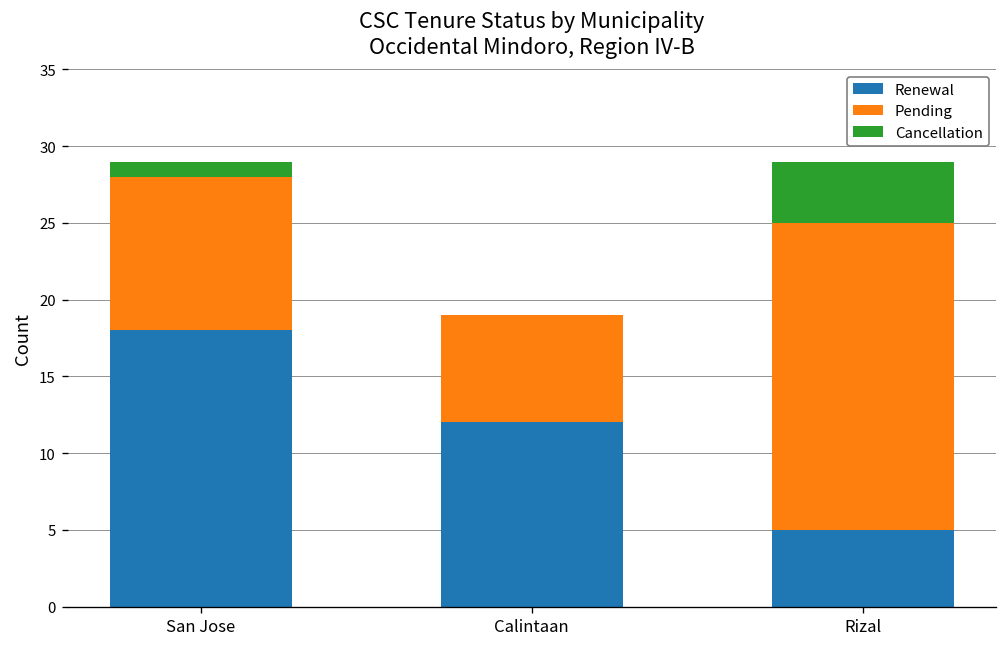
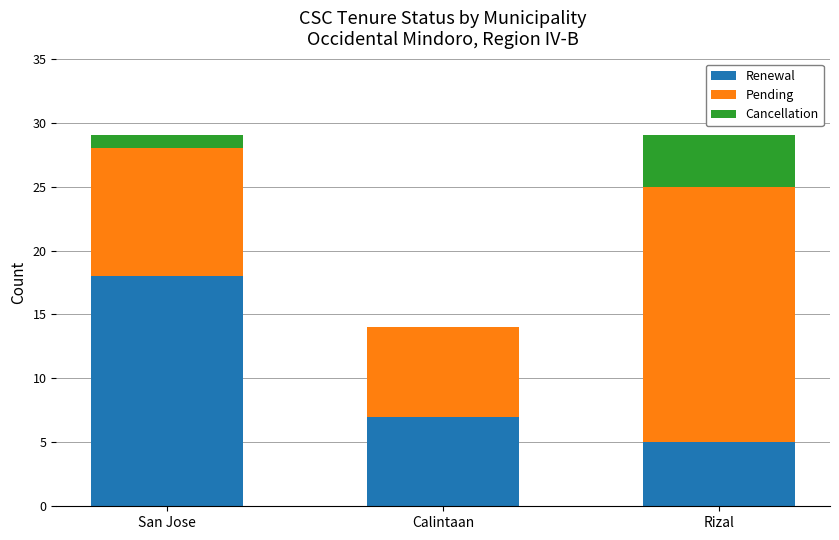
  {
    "Renewal": {
      "San Jose": 18,
-     "Calintaan": 12,
+     "Calintaan": 7,
      "Rizal": 5
    },
    "Pending": {
      "San Jose": 10,
      "Calintaan": 7,
      "Rizal": 20
    },
    "Cancellation": {
      "San Jose": 1,
      "Calintaan": 0,
      "Rizal": 4
    }
  }
